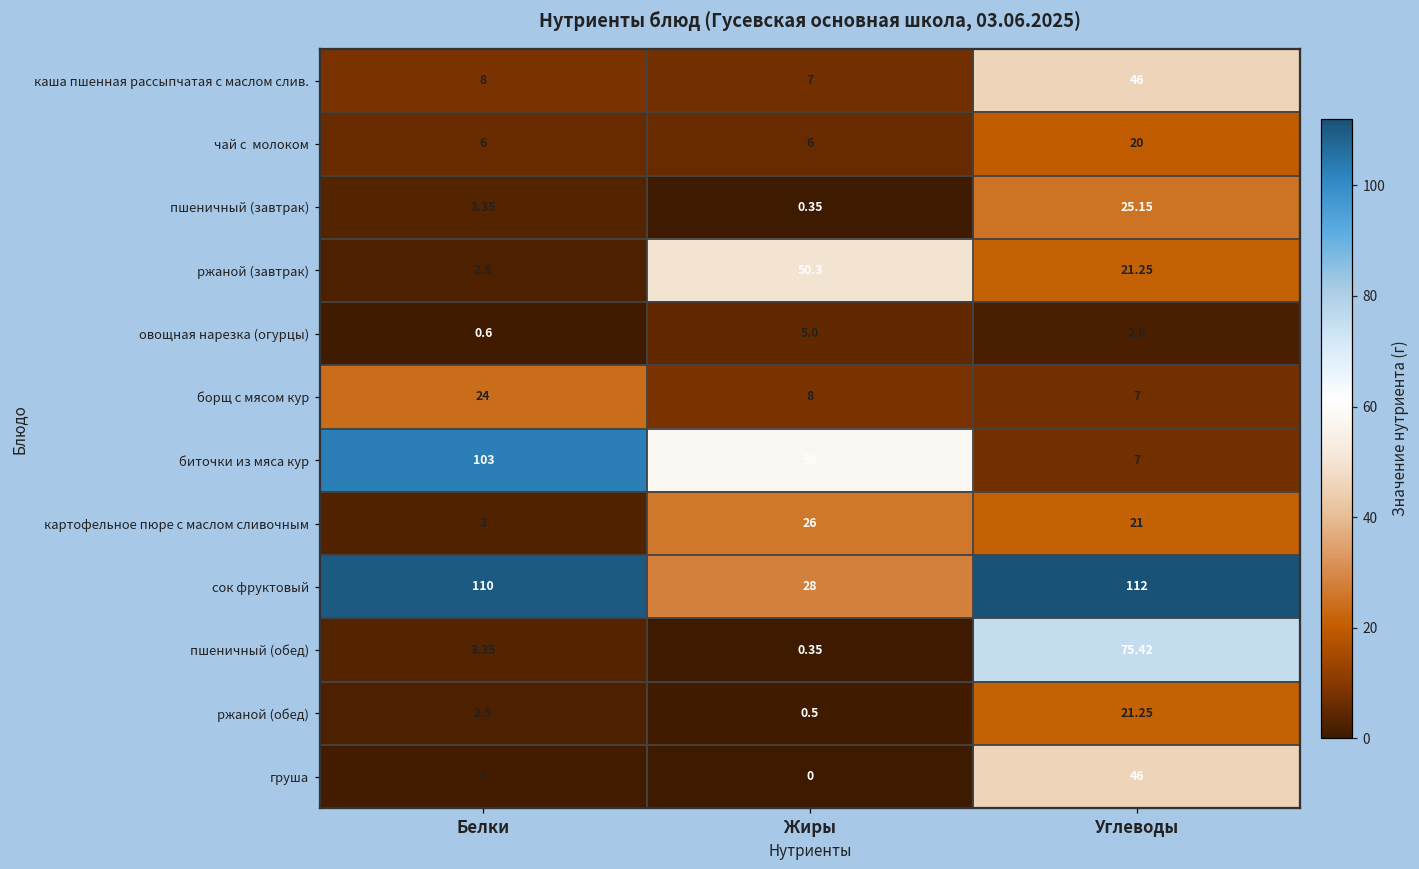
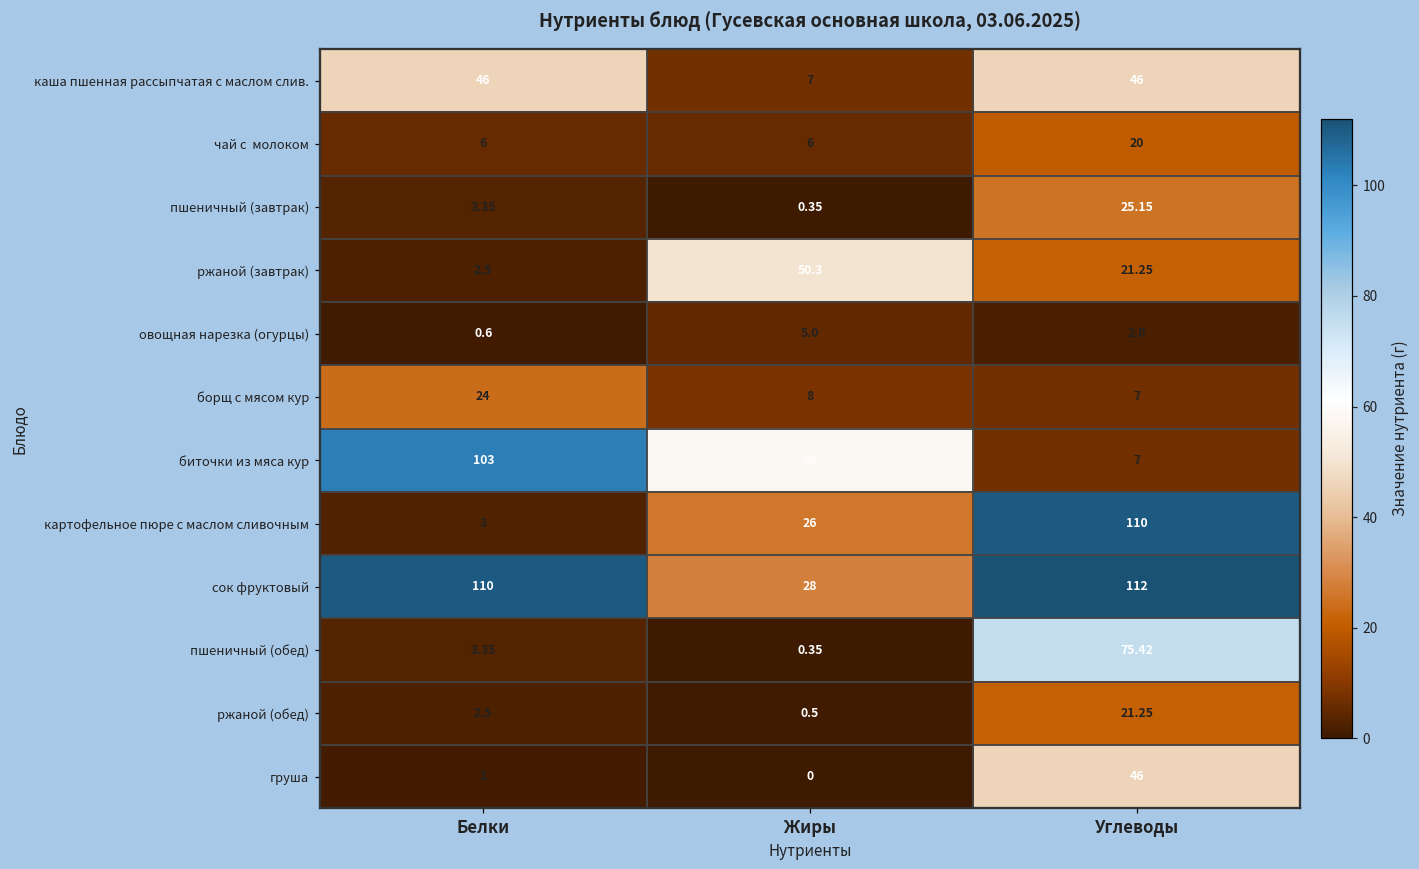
  {
    "каша пшенная рассыпчатая с маслом слив.": {
-     "Белки": 8,
+     "Белки": 46,
      "Жиры": 7,
      "Углеводы": 46
    },
    "чай с молоком": {
      "Белки": 6,
      "Жиры": 6,
      "Углеводы": 20
    },
    "пшеничный (завтрак)": {
      "Белки": 3.35,
      "Жиры": 0.35,
      "Углеводы": 25.15
    },
    "ржаной (завтрак)": {
      "Углеводы": 21.25
    },
    "овощная нарезка (огурцы)": {
      "Белки": 0.6,
      "Жиры": 5.0
    },
    "борщ с мясом кур": {
      "Белки": 24,
      "Жиры": 8,
      "Углеводы": 7
    },
    "биточки из мяса кур": {
      "Белки": 103,
      "Углеводы": 7
    },
    "картофельное пюре с маслом сливочным": {
      "Жиры": 26,
-     "Углеводы": 21
+     "Углеводы": 110
    },
    "сок фруктовый": {
      "Белки": 110,
      "Жиры": 28,
      "Углеводы": 112
    },
    "пшеничный (обед)": {
      "Белки": 3.35,
      "Жиры": 0.35,
      "Углеводы": 75.42
    },
    "ржаной (обед)": {
      "Жиры": 0.5,
      "Углеводы": 21.25
    },
    "груша": {
      "Жиры": 0,
      "Углеводы": 46
    }
  }
